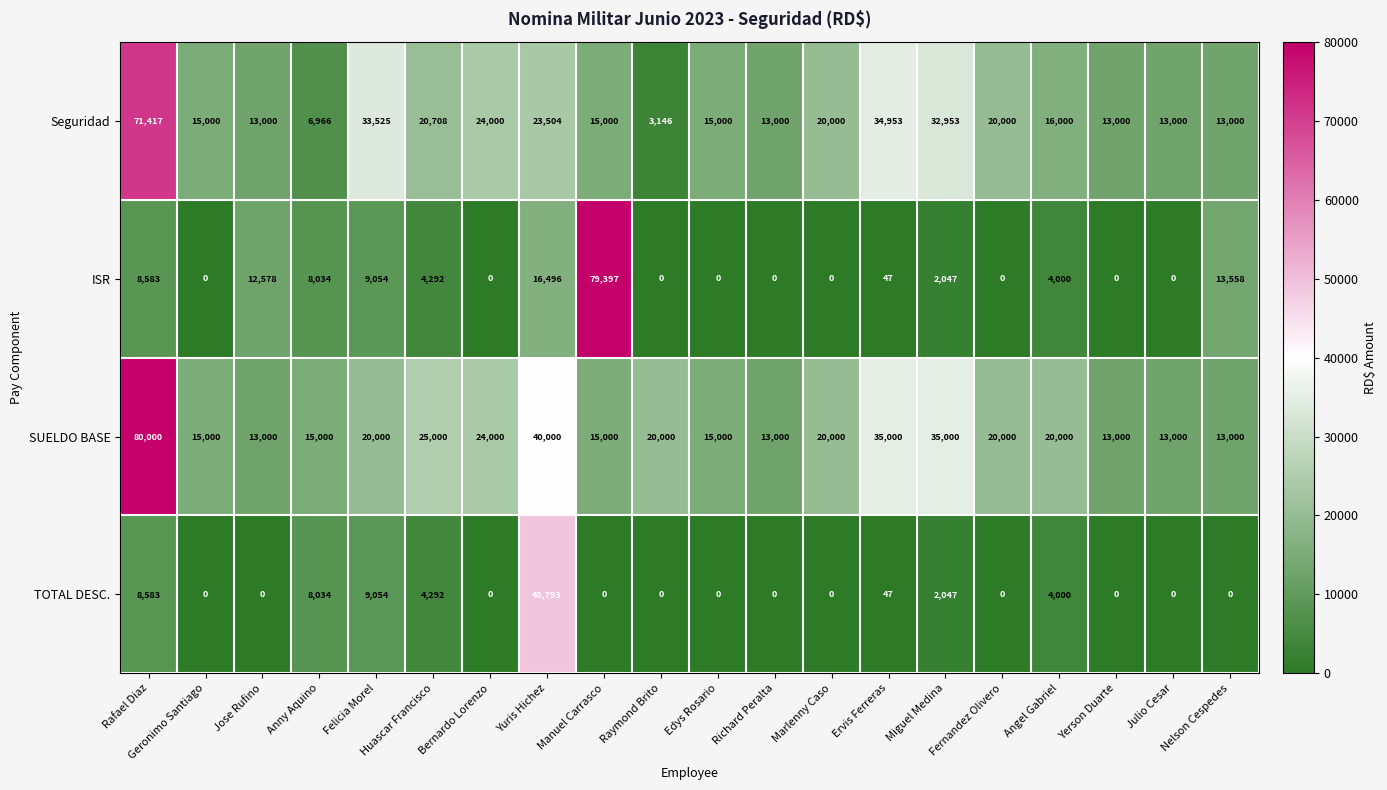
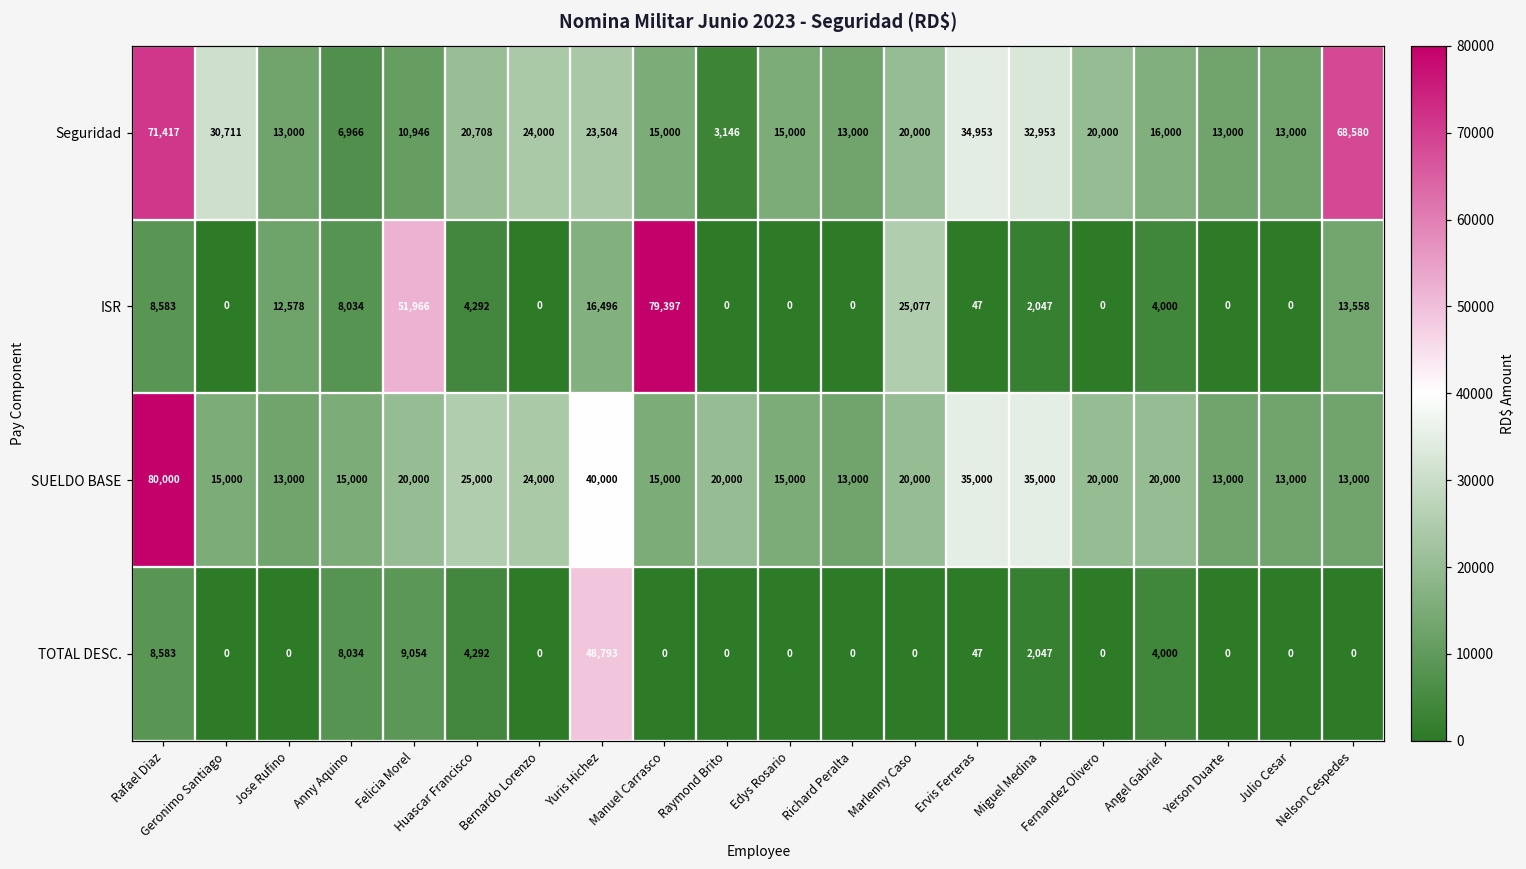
  {
    "Seguridad": {
      "Rafael Diaz": "71,417",
-     "Geronimo Santiago": "15,000",
+     "Geronimo Santiago": "30,711",
      "Jose Rufino": "13,000",
      "Anny Aquino": "6,966",
-     "Felicia Morel": "33,525",
+     "Felicia Morel": "10,946",
      "Huascar Francisco": "20,708",
      "Bernardo Lorenzo": "24,000",
      "Yuris Hichez": "23,504",
      "Manuel Carrasco": "15,000",
      "Raymond Brito": "3,146",
      "Edys Rosario": "15,000",
      "Richard Peralta": "13,000",
      "Marlenny Caso": "20,000",
      "Ervis Ferreras": "34,953",
      "Miguel Medina": "32,953",
      "Fernandez Olivero": "20,000",
      "Angel Gabriel": "16,000",
      "Yerson Duarte": "13,000",
      "Julio Cesar": "13,000",
-     "Nelson Cespedes": "13,000"
+     "Nelson Cespedes": "68,580"
    },
    "ISR": {
      "Rafael Diaz": "8,583",
      "Geronimo Santiago": "0",
      "Jose Rufino": "12,578",
      "Anny Aquino": "8,034",
-     "Felicia Morel": "9,054",
+     "Felicia Morel": "51,966",
      "Huascar Francisco": "4,292",
      "Bernardo Lorenzo": "0",
      "Yuris Hichez": "16,496",
      "Manuel Carrasco": "79,397",
      "Raymond Brito": "0",
      "Edys Rosario": "0",
      "Richard Peralta": "0",
-     "Marlenny Caso": "0",
+     "Marlenny Caso": "25,077",
      "Ervis Ferreras": "47",
      "Miguel Medina": "2,047",
      "Fernandez Olivero": "0",
      "Angel Gabriel": "4,000",
      "Yerson Duarte": "0",
      "Julio Cesar": "0",
      "Nelson Cespedes": "13,558"
    },
    "SUELDO BASE": {
      "Rafael Diaz": "80,000",
      "Geronimo Santiago": "15,000",
      "Jose Rufino": "13,000",
      "Anny Aquino": "15,000",
      "Felicia Morel": "20,000",
      "Huascar Francisco": "25,000",
      "Bernardo Lorenzo": "24,000",
      "Yuris Hichez": "40,000",
      "Manuel Carrasco": "15,000",
      "Raymond Brito": "20,000",
      "Edys Rosario": "15,000",
      "Richard Peralta": "13,000",
      "Marlenny Caso": "20,000",
      "Ervis Ferreras": "35,000",
      "Miguel Medina": "35,000",
      "Fernandez Olivero": "20,000",
      "Angel Gabriel": "20,000",
      "Yerson Duarte": "13,000",
      "Julio Cesar": "13,000",
      "Nelson Cespedes": "13,000"
    },
    "TOTAL DESC.": {
      "Rafael Diaz": "8,583",
      "Geronimo Santiago": "0",
      "Jose Rufino": "0",
      "Anny Aquino": "8,034",
      "Felicia Morel": "9,054",
      "Huascar Francisco": "4,292",
      "Bernardo Lorenzo": "0",
      "Yuris Hichez": "48,793",
      "Manuel Carrasco": "0",
      "Raymond Brito": "0",
      "Edys Rosario": "0",
      "Richard Peralta": "0",
      "Marlenny Caso": "0",
      "Ervis Ferreras": "47",
      "Miguel Medina": "2,047",
      "Fernandez Olivero": "0",
      "Angel Gabriel": "4,000",
      "Yerson Duarte": "0",
      "Julio Cesar": "0",
      "Nelson Cespedes": "0"
    }
  }
